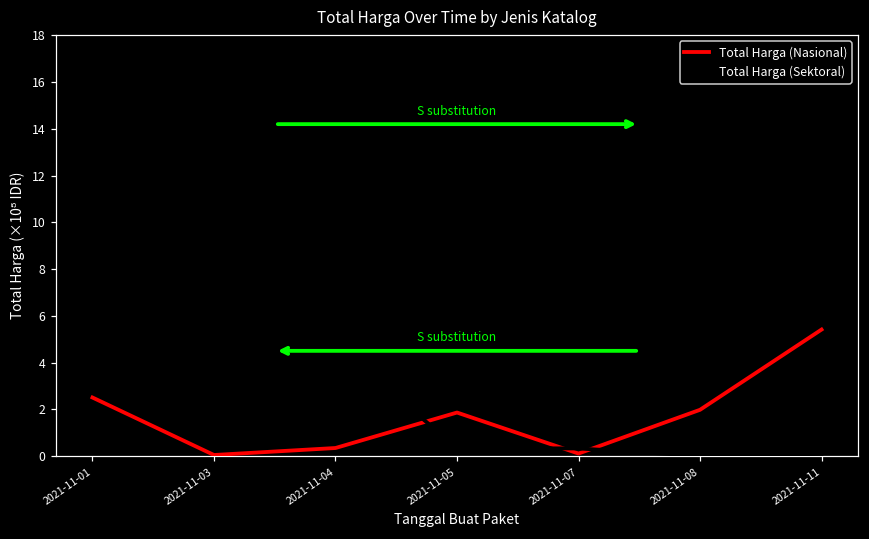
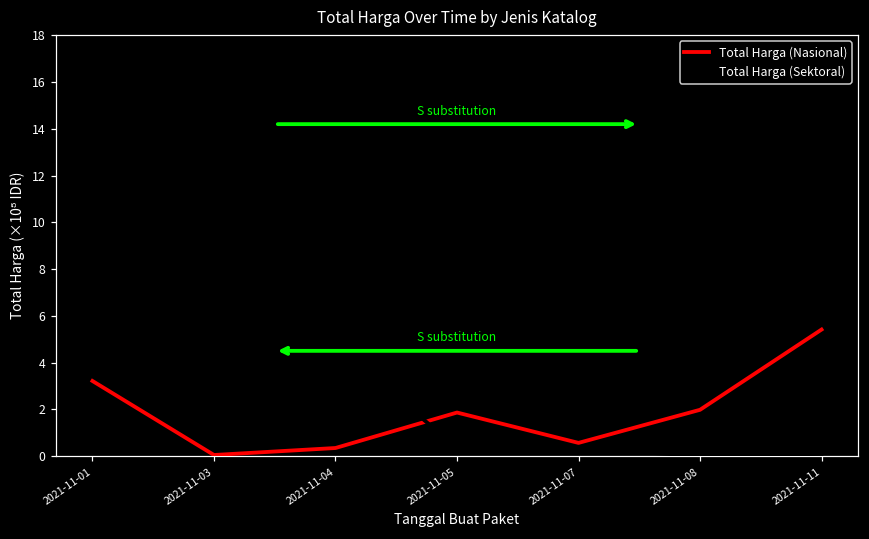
  {
    "Total Harga (Nasional)": {
-     "2021-11-01": 2.5,
+     "2021-11-01": 3.2,
      "2021-11-03": 0.0,
      "2021-11-04": 0.3,
      "2021-11-05": 1.9,
-     "2021-11-07": 0.1,
+     "2021-11-07": 0.6,
      "2021-11-08": 2.0,
      "2021-11-11": 5.4
    },
    "Total Harga (Sektoral)": {
      "2021-11-01": 14.3,
      "2021-11-03": 1.4,
      "2021-11-04": 4.8,
      "2021-11-05": 0.3,
      "2021-11-07": 0.3,
      "2021-11-08": 0.0,
      "2021-11-11": 0.1
    }
  }
